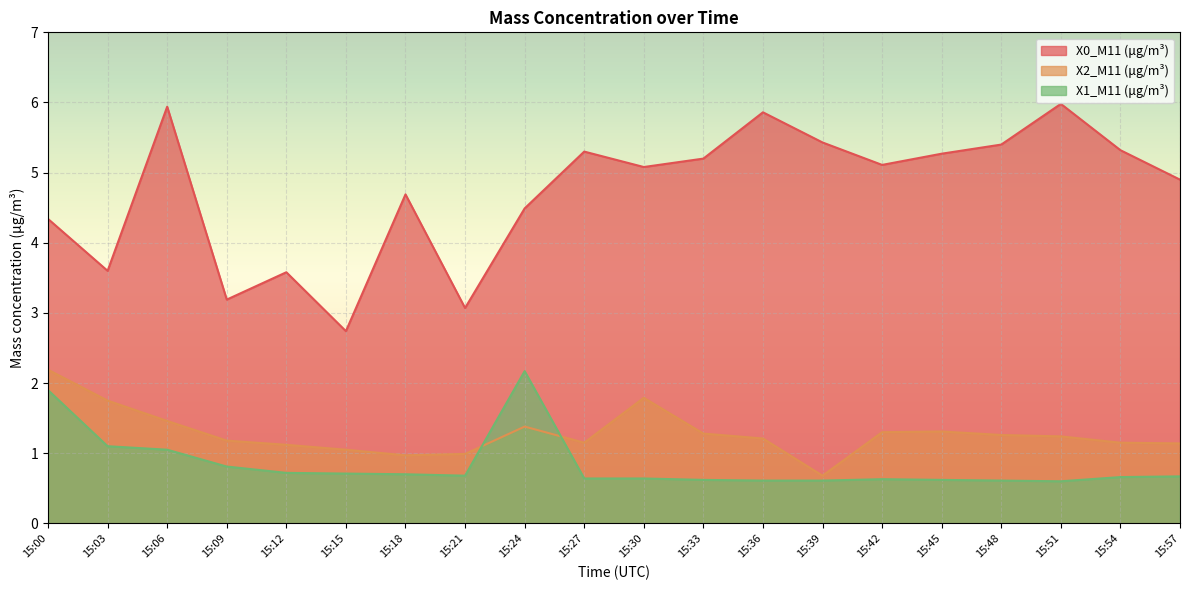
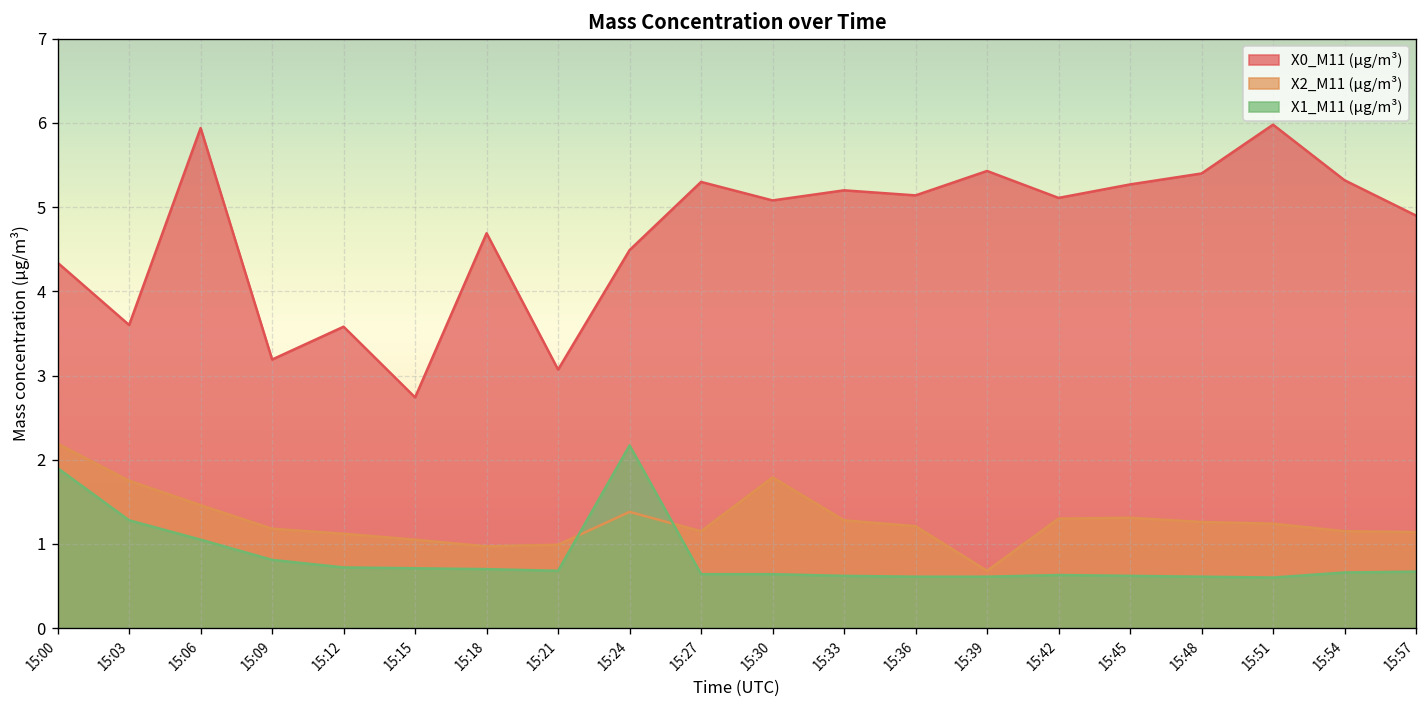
  {
    "X0_M11 (μg/m³)": {
      "15:00": 4.3,
      "15:03": 3.6,
      "15:06": 5.9,
      "15:09": 3.2,
      "15:12": 3.6,
      "15:15": 2.7,
      "15:18": 4.7,
      "15:21": 3.1,
      "15:24": 4.5,
      "15:27": 5.3,
      "15:30": 5.1,
      "15:33": 5.2,
-     "15:36": 5.9,
+     "15:36": 5.1,
      "15:39": 5.4,
      "15:42": 5.1,
      "15:45": 5.3,
      "15:48": 5.4,
      "15:51": 6.0,
      "15:54": 5.3,
      "15:57": 4.9
    },
    "X2_M11 (μg/m³)": {
      "15:00": 2.2,
      "15:03": 1.8,
      "15:06": 1.5,
      "15:09": 1.2,
      "15:12": 1.1,
      "15:15": 1.1,
      "15:18": 1.0,
      "15:21": 1.0,
      "15:24": 1.4,
      "15:27": 1.2,
      "15:30": 1.8,
      "15:33": 1.3,
      "15:36": 1.2,
      "15:39": 0.7,
      "15:42": 1.3,
      "15:45": 1.3,
      "15:48": 1.3,
      "15:51": 1.2,
      "15:54": 1.2,
      "15:57": 1.1
    },
    "X1_M11 (μg/m³)": {
      "15:00": 1.9,
-     "15:03": 1.1,
+     "15:03": 1.3,
      "15:06": 1.1,
      "15:09": 0.8,
      "15:12": 0.7,
      "15:15": 0.7,
      "15:18": 0.7,
      "15:21": 0.7,
      "15:24": 2.2,
      "15:27": 0.6,
      "15:30": 0.6,
      "15:33": 0.6,
      "15:36": 0.6,
      "15:39": 0.6,
      "15:42": 0.6,
      "15:45": 0.6,
      "15:48": 0.6,
      "15:51": 0.6,
      "15:54": 0.7,
      "15:57": 0.7
    }
  }
